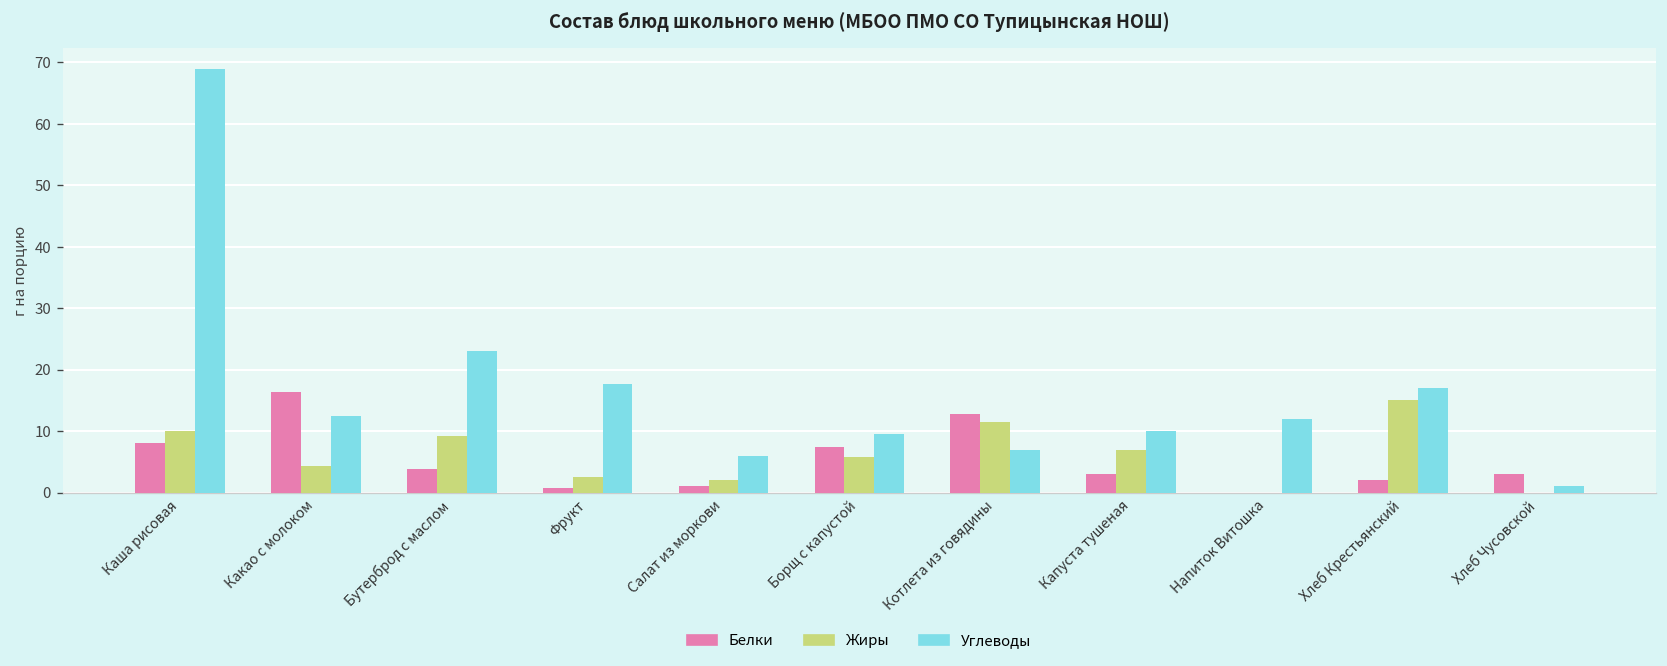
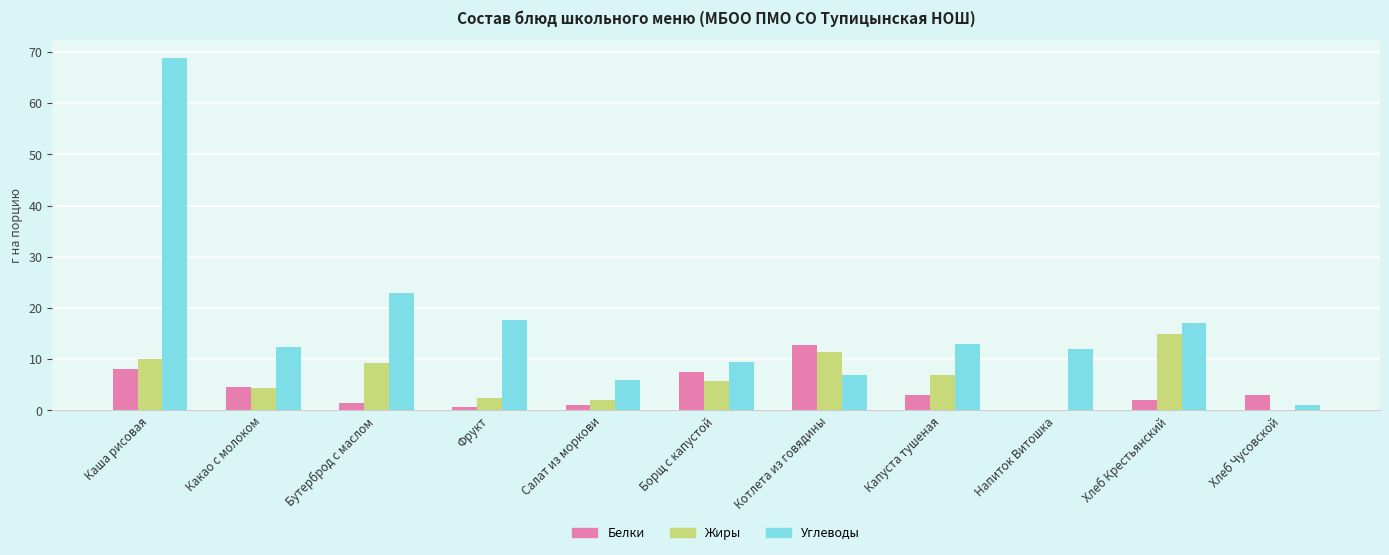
  {
    "Белки": {
      "Каша рисовая": 8,
-     "Какао с молоком": 16,
-     "Бутерброд с маслом": 4,
+     "Какао с молоком": 5,
+     "Бутерброд с маслом": 1,
      "Фрукт": 1,
      "Салат из моркови": 1,
      "Борщ с капустой": 7,
      "Котлета из говядины": 13,
      "Капуста тушеная": 3,
      "Напиток Витошка": 0,
      "Хлеб Крестьянский": 2,
      "Хлеб Чусовской": 3
    },
    "Жиры": {
      "Каша рисовая": 10,
      "Какао с молоком": 4,
      "Бутерброд с маслом": 9,
      "Фрукт": 2,
      "Салат из моркови": 2,
      "Борщ с капустой": 6,
      "Котлета из говядины": 12,
      "Капуста тушеная": 7,
      "Напиток Витошка": 0,
      "Хлеб Крестьянский": 15,
      "Хлеб Чусовской": 0
    },
    "Углеводы": {
      "Каша рисовая": 69,
      "Какао с молоком": 12,
      "Бутерброд с маслом": 23,
      "Фрукт": 18,
      "Салат из моркови": 6,
      "Борщ с капустой": 10,
      "Котлета из говядины": 7,
-     "Капуста тушеная": 10,
+     "Капуста тушеная": 13,
      "Напиток Витошка": 12,
      "Хлеб Крестьянский": 17,
      "Хлеб Чусовской": 1
    }
  }
